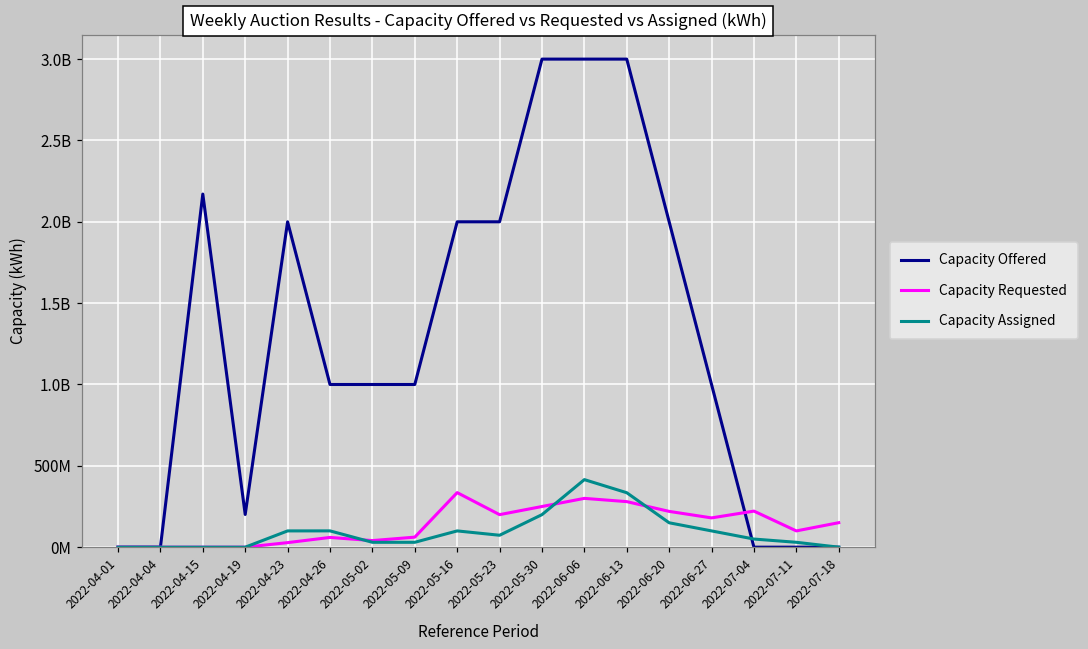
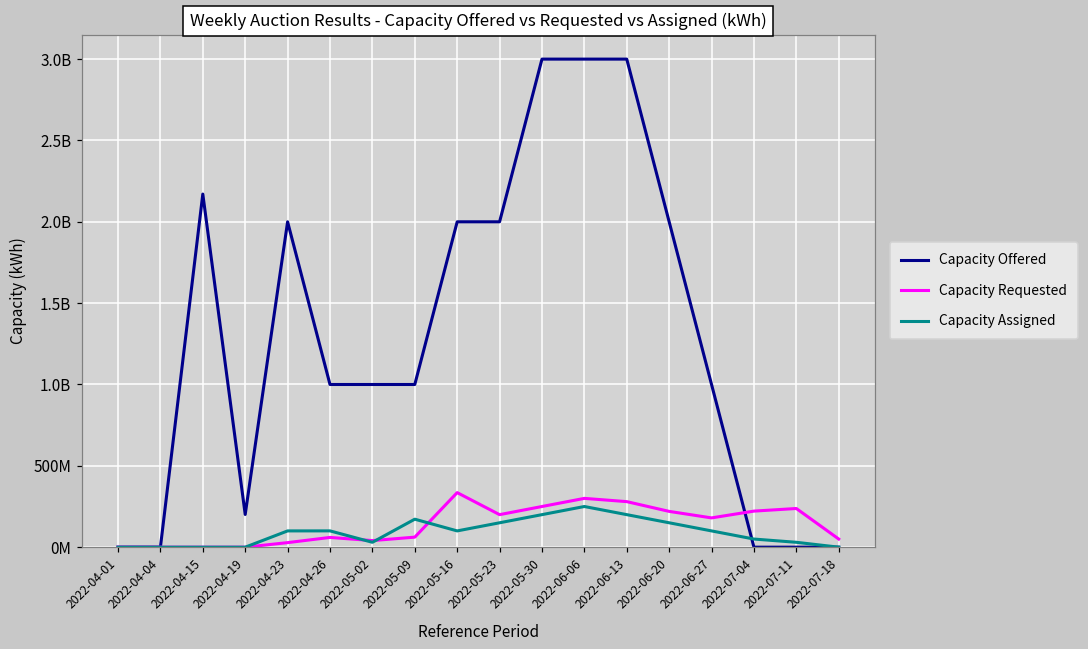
  {
    "Capacity Offered": {
      "2022-04-15": 2170000000,
      "2022-04-19": 200000000,
      "2022-04-23": 2000000000,
      "2022-04-26": 1000000000,
      "2022-05-02": 1000000000,
      "2022-05-09": 1000000000,
      "2022-05-16": 2000000000,
      "2022-05-23": 2000000000,
      "2022-05-30": 3000000000,
      "2022-06-06": 3000000000,
      "2022-06-13": 3000000000,
      "2022-06-20": 2000000000,
      "2022-06-27": 1000000000,
      "2022-07-04": 0,
      "2022-07-11": 0
    },
    "Capacity Requested": {
      "2022-04-23": 30000000,
      "2022-04-26": 60000000,
      "2022-05-09": 60000000,
      "2022-05-16": 340000000,
      "2022-05-23": 200000000,
      "2022-05-30": 250000000,
      "2022-06-06": 300000000,
      "2022-06-13": 280000000,
      "2022-06-20": 220000000,
      "2022-06-27": 180000000,
      "2022-07-04": 220000000,
-     "2022-07-11": 100000000,
-     "2022-07-18": 150000000
+     "2022-07-11": 240000000,
+     "2022-07-18": 50000000
    },
    "Capacity Assigned": {
      "2022-04-23": 100000000,
      "2022-04-26": 100000000,
-     "2022-05-09": 30000000,
+     "2022-05-09": 170000000,
      "2022-05-16": 100000000,
-     "2022-05-23": 70000000,
+     "2022-05-23": 150000000,
      "2022-05-30": 200000000,
-     "2022-06-06": 420000000,
-     "2022-06-13": 330000000,
+     "2022-06-06": 250000000,
+     "2022-06-13": 200000000,
      "2022-06-20": 150000000,
      "2022-06-27": 100000000,
      "2022-07-04": 50000000,
      "2022-07-11": 30000000
    }
  }
